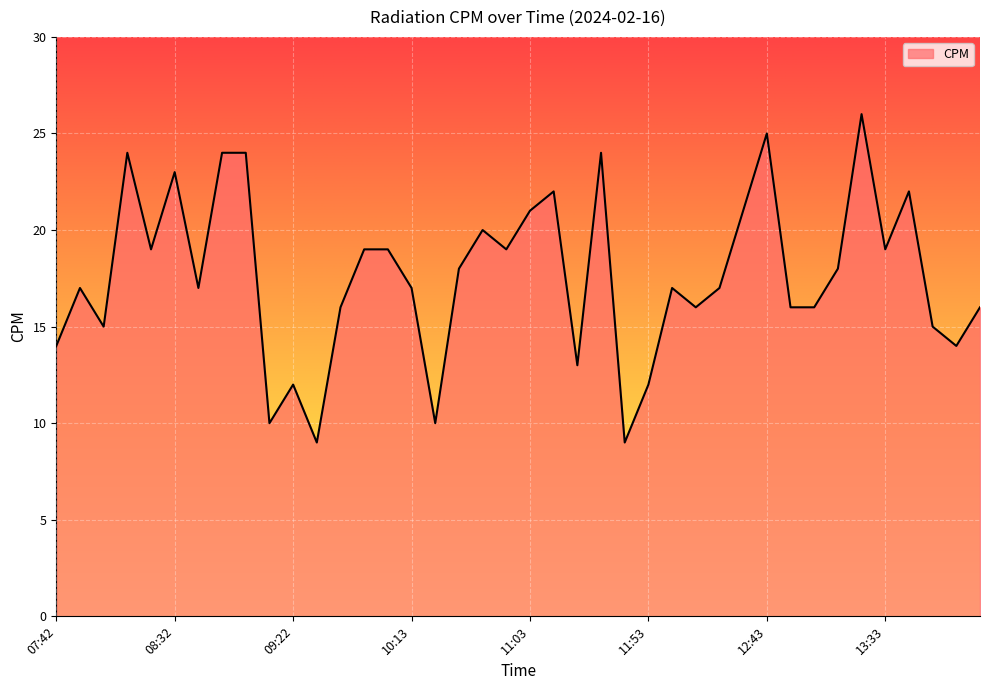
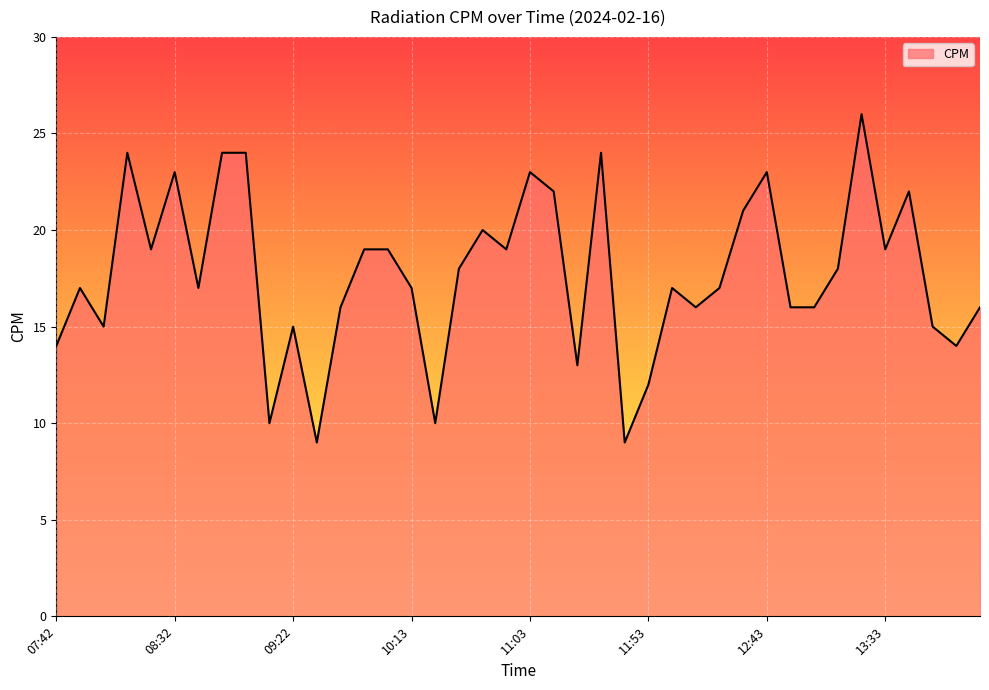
  {
    "07:42": 14,
    "08:32": 23,
-   "09:22": 12,
+   "09:22": 15,
    "10:13": 17,
-   "11:03": 21,
+   "11:03": 23,
    "11:53": 12,
-   "12:43": 25,
+   "12:43": 23,
    "13:33": 19
  }
